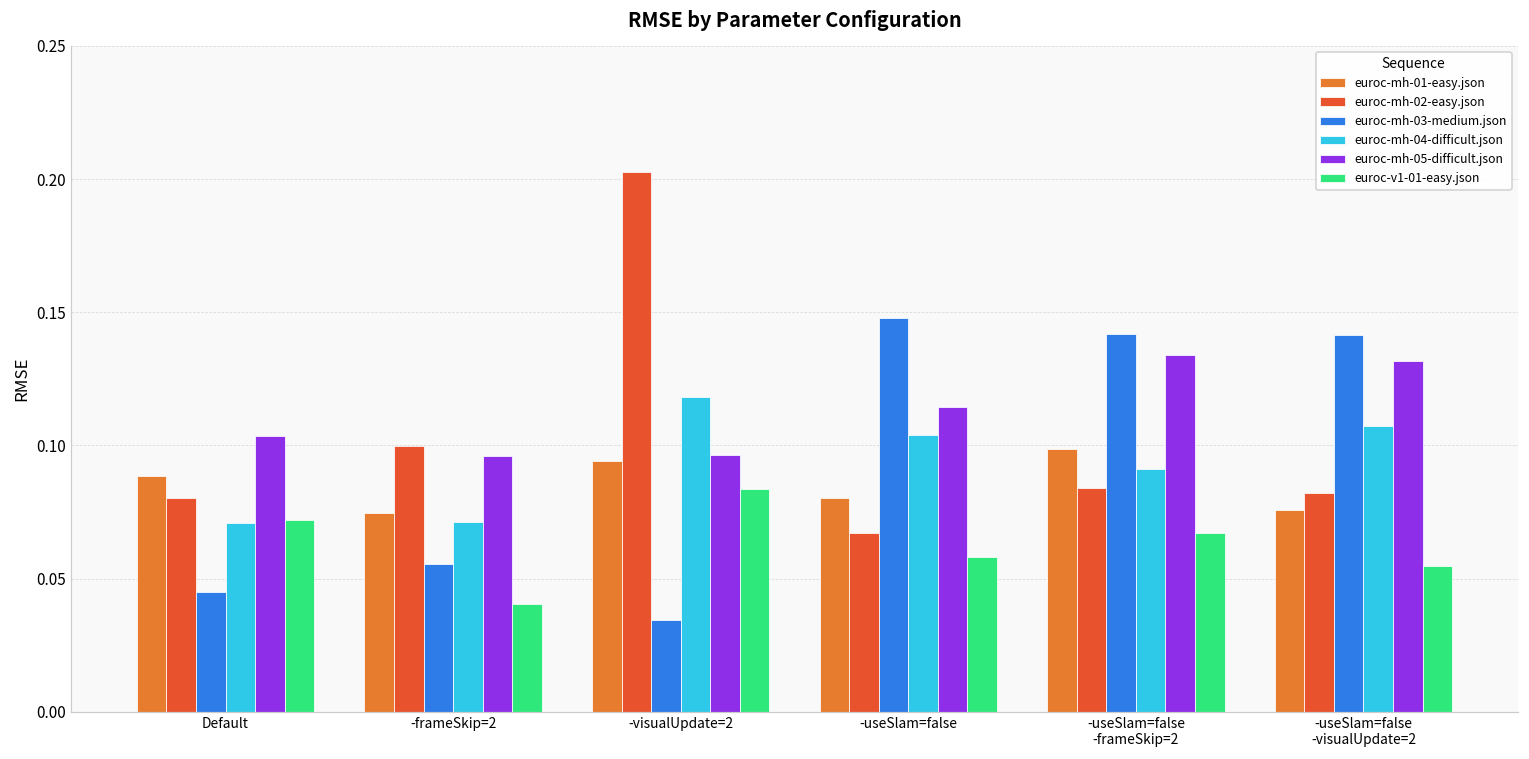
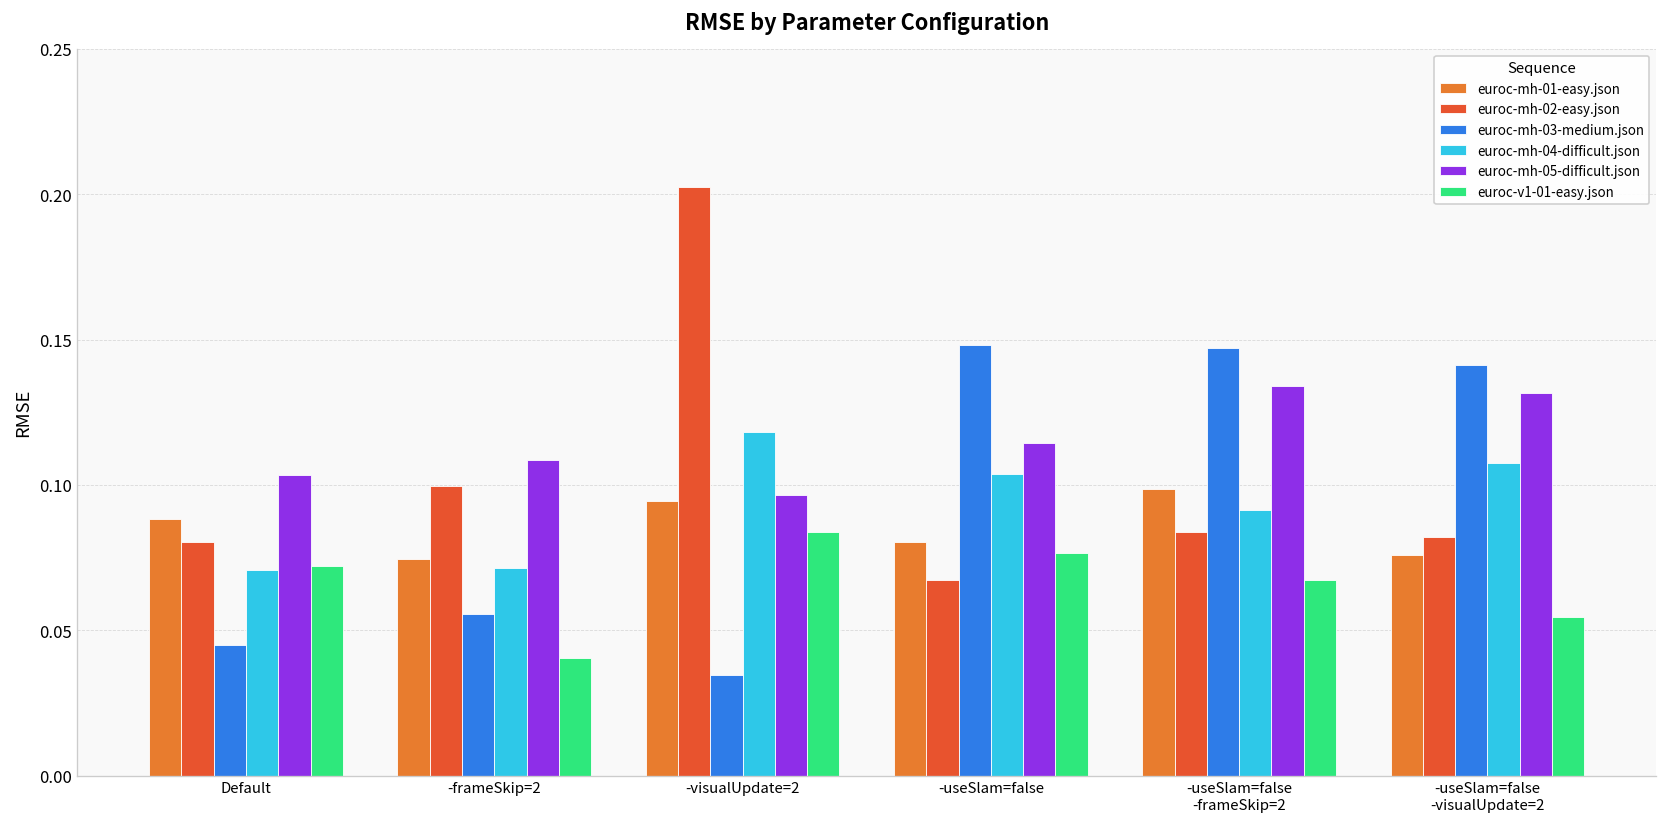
  {
    "euroc-mh-03-medium.json": {
      "Default": 0.045,
      "-frameSkip=2": 0.056,
      "-visualUpdate=2": 0.035,
      "-useSlam=false": 0.148,
-     "-useSlam=false -frameSkip=2": 0.142,
+     "-useSlam=false -frameSkip=2": 0.147,
      "-useSlam=false -visualUpdate=2": 0.141
    },
    "euroc-mh-04-difficult.json": {
      "Default": 0.071,
      "-frameSkip=2": 0.071,
      "-visualUpdate=2": 0.118,
      "-useSlam=false": 0.104,
      "-useSlam=false -frameSkip=2": 0.091,
      "-useSlam=false -visualUpdate=2": 0.107
    },
    "euroc-mh-05-difficult.json": {
      "Default": 0.104,
-     "-frameSkip=2": 0.096,
+     "-frameSkip=2": 0.109,
      "-visualUpdate=2": 0.096,
      "-useSlam=false": 0.114,
      "-useSlam=false -frameSkip=2": 0.134,
      "-useSlam=false -visualUpdate=2": 0.132
    },
    "euroc-v1-01-easy.json": {
      "Default": 0.072,
      "-frameSkip=2": 0.041,
      "-visualUpdate=2": 0.084,
-     "-useSlam=false": 0.058,
+     "-useSlam=false": 0.077,
      "-useSlam=false -frameSkip=2": 0.067,
      "-useSlam=false -visualUpdate=2": 0.055
    }
  }
